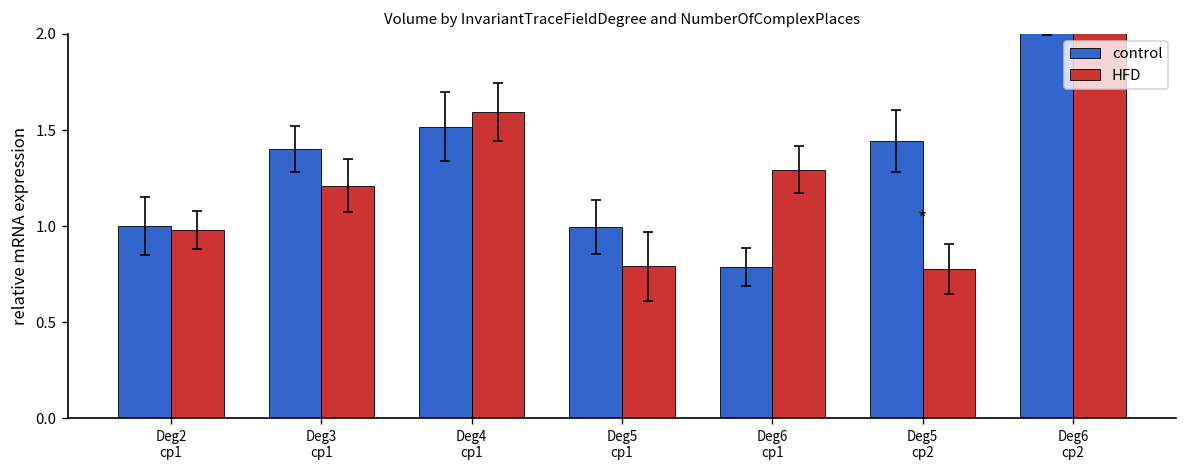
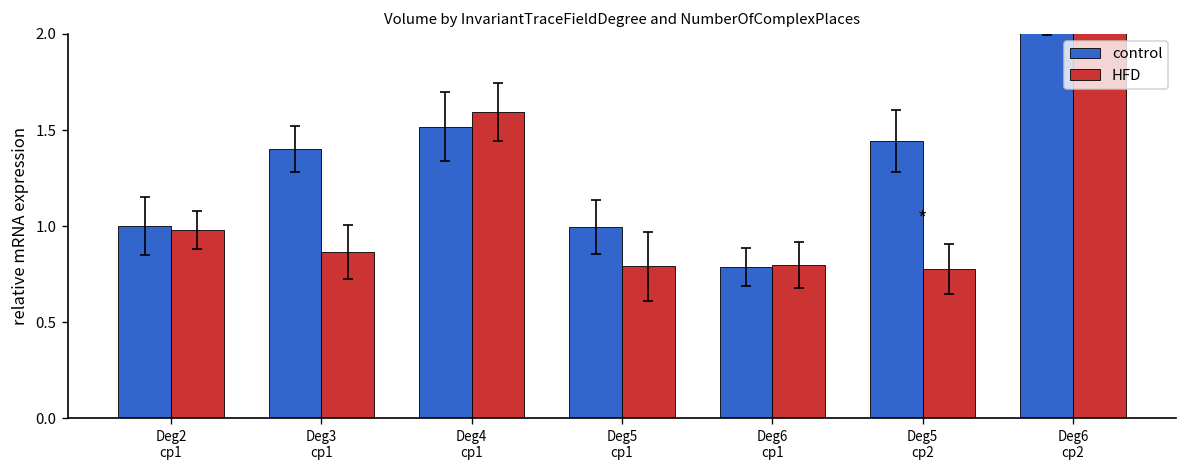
  {
    "HFD": {
      "Deg2 cp1": 0.98,
-     "Deg3 cp1": 1.21,
+     "Deg3 cp1": 0.87,
      "Deg4 cp1": 1.59,
      "Deg5 cp1": 0.79,
-     "Deg6 cp1": 1.29,
+     "Deg6 cp1": 0.80,
      "Deg5 cp2": 0.78
    }
  }
